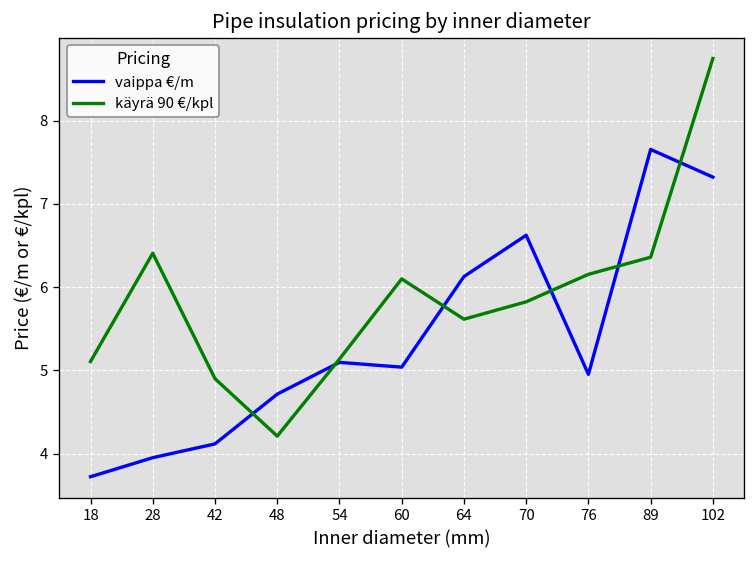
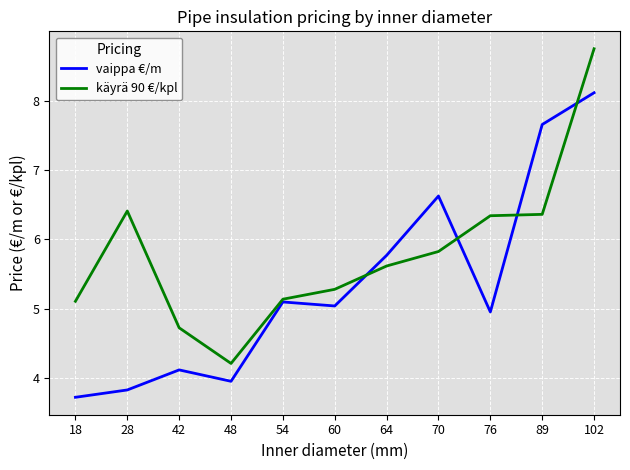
  {
    "vaippa €/m": {
      "18": 3.7,
-     "28": 4.0,
+     "28": 3.8,
      "42": 4.1,
-     "48": 4.7,
+     "48": 4.0,
      "54": 5.1,
      "60": 5.0,
-     "64": 6.1,
+     "64": 5.8,
      "70": 6.6,
      "76": 5.0,
      "89": 7.7,
-     "102": 7.3
+     "102": 8.1
    },
    "käyrä 90 €/kpl": {
      "18": 5.1,
      "28": 6.4,
-     "42": 4.9,
+     "42": 4.7,
      "48": 4.2,
      "54": 5.1,
-     "60": 6.1,
+     "60": 5.3,
      "64": 5.6,
      "70": 5.8,
-     "76": 6.2,
+     "76": 6.3,
      "89": 6.4,
      "102": 8.7
    }
  }
